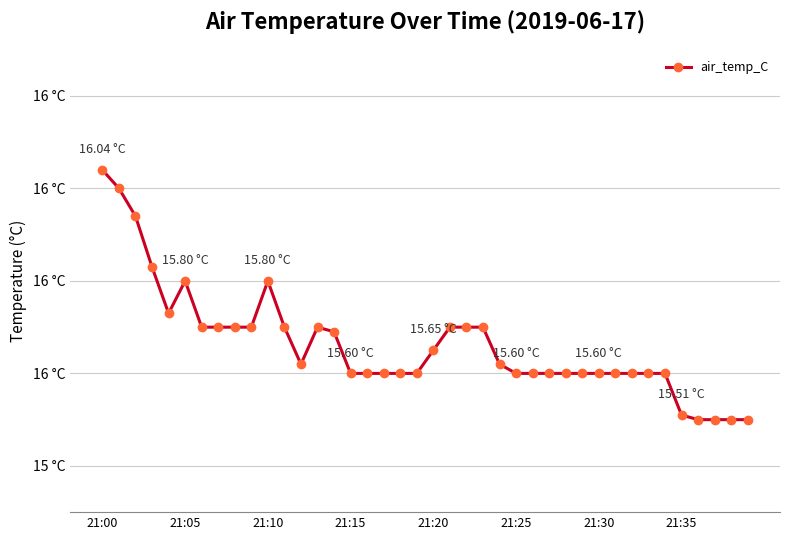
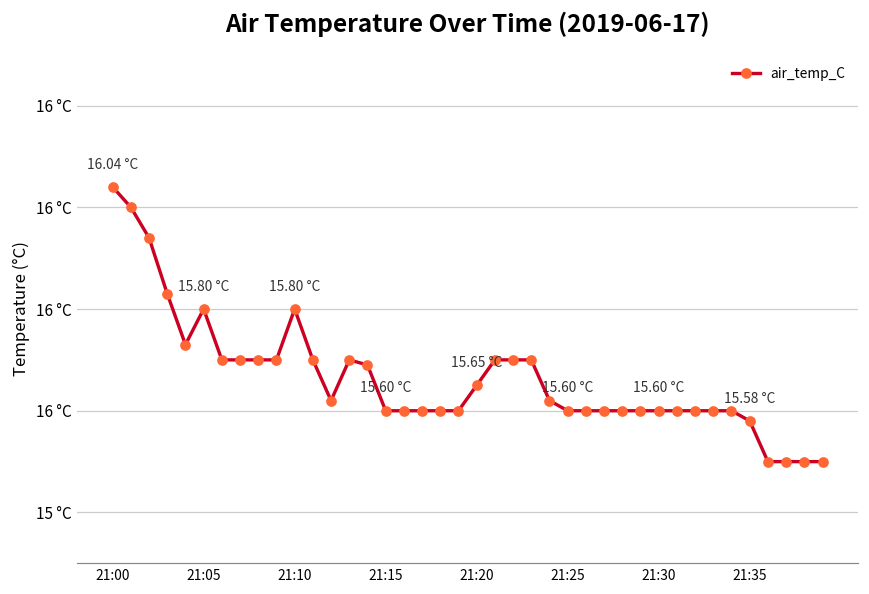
  {
    "21:00": 16.04,
    "21:05": 15.80,
    "21:10": 15.80,
    "21:15": 15.60,
    "21:25": 15.60,
    "21:30": 15.60,
-   "21:35": 15.51
+   "21:35": 15.58
  }
